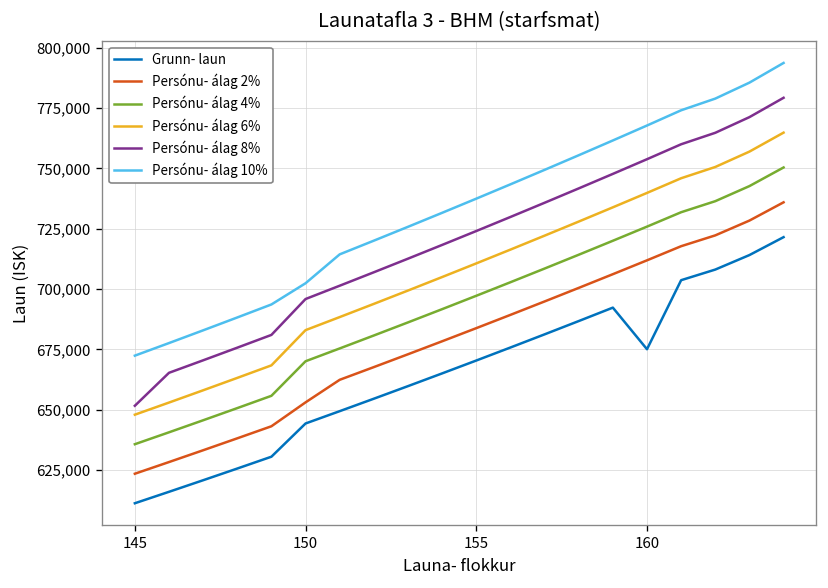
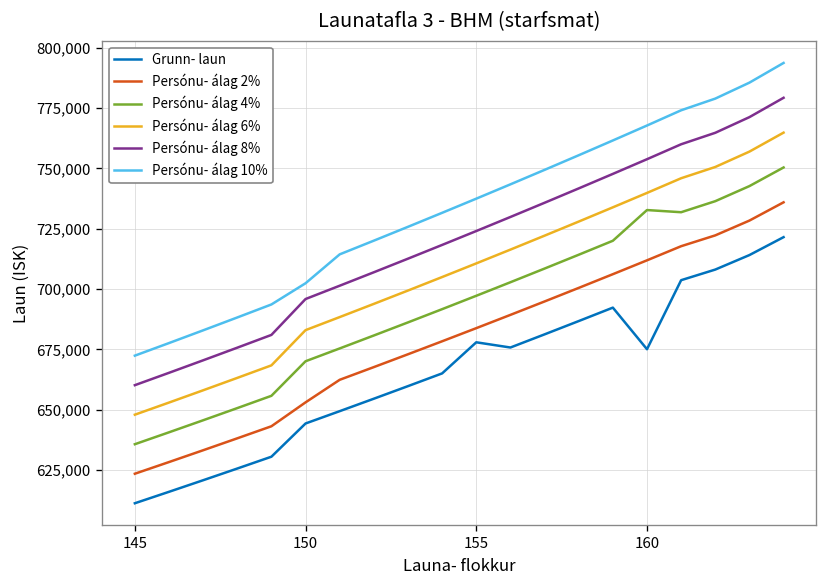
  {
    "Grunn- laun": {
      "145": "611,000",
      "150": "644,000",
-     "155": "670,000",
+     "155": "678,000",
      "160": "675,000"
    },
    "Persónu- álag 2%": {
      "145": "624,000",
      "150": "653,000",
      "155": "684,000",
      "160": "712,000"
    },
    "Persónu- álag 4%": {
      "145": "636,000",
      "150": "670,000",
      "155": "697,000",
-     "160": "726,000"
+     "160": "733,000"
    },
    "Persónu- álag 6%": {
      "145": "648,000",
      "150": "683,000",
      "155": "711,000",
      "160": "740,000"
    },
    "Persónu- álag 8%": {
-     "145": "652,000",
+     "145": "660,000",
      "150": "696,000",
      "155": "724,000",
      "160": "754,000"
    },
    "Persónu- álag 10%": {
      "145": "672,000",
      "150": "702,000",
      "155": "737,000",
      "160": "768,000"
    }
  }
